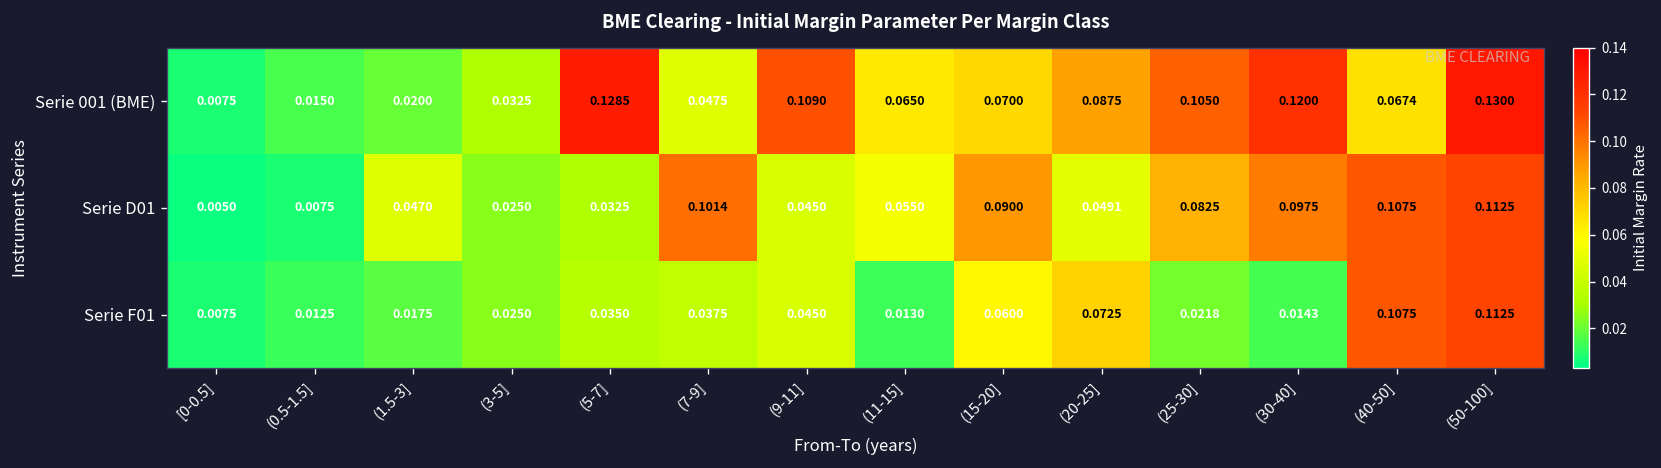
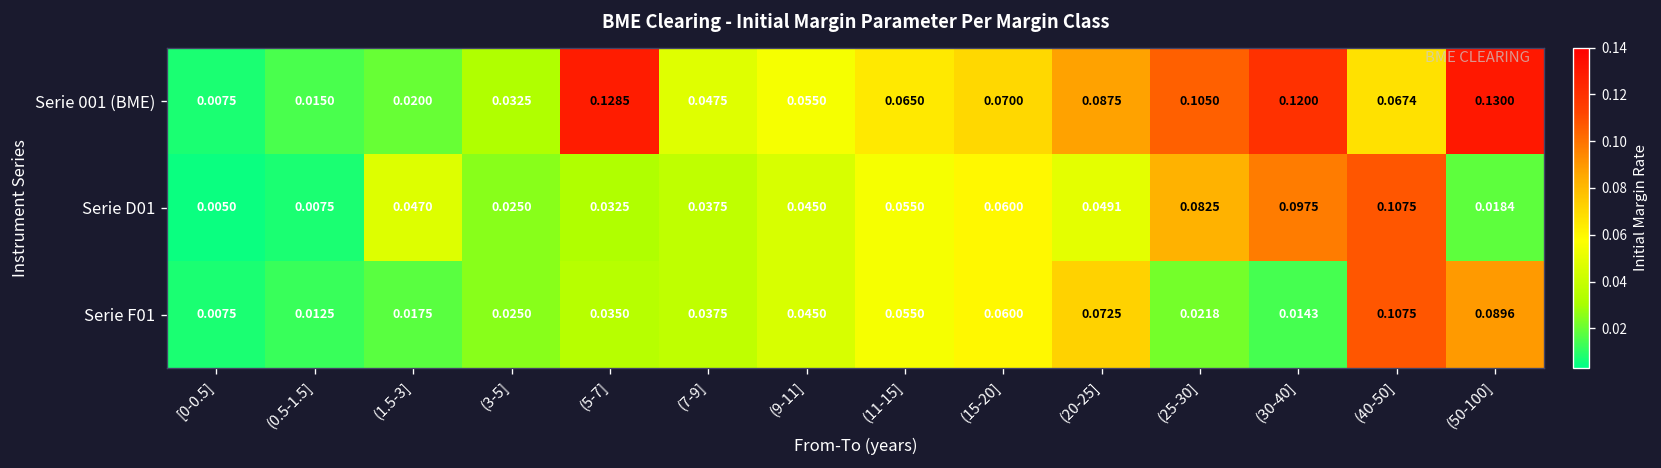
  {
    "Serie 001 (BME)": {
      "[0-0.5]": 0.0075,
      "(0.5-1.5]": 0.0150,
      "(1.5-3]": 0.0200,
      "(3-5]": 0.0325,
      "(5-7]": 0.1285,
      "(7-9]": 0.0475,
-     "(9-11]": 0.1090,
+     "(9-11]": 0.0550,
      "(11-15]": 0.0650,
      "(15-20]": 0.0700,
      "(20-25]": 0.0875,
      "(25-30]": 0.1050,
      "(30-40]": 0.1200,
      "(40-50]": 0.0674
    },
    "Serie D01": {
      "[0-0.5]": 0.0050,
      "(0.5-1.5]": 0.0075,
      "(1.5-3]": 0.0470,
      "(3-5]": 0.0250,
      "(5-7]": 0.0325,
-     "(7-9]": 0.1014,
+     "(7-9]": 0.0375,
      "(9-11]": 0.0450,
      "(11-15]": 0.0550,
-     "(15-20]": 0.0900,
+     "(15-20]": 0.0600,
      "(20-25]": 0.0491,
      "(25-30]": 0.0825,
      "(30-40]": 0.0975,
      "(40-50]": 0.1075,
-     "(50-100]": 0.1125
+     "(50-100]": 0.0184
    },
    "Serie F01": {
      "[0-0.5]": 0.0075,
      "(0.5-1.5]": 0.0125,
      "(1.5-3]": 0.0175,
      "(3-5]": 0.0250,
      "(5-7]": 0.0350,
      "(7-9]": 0.0375,
      "(9-11]": 0.0450,
-     "(11-15]": 0.0130,
+     "(11-15]": 0.0550,
      "(15-20]": 0.0600,
      "(20-25]": 0.0725,
      "(25-30]": 0.0218,
      "(30-40]": 0.0143,
      "(40-50]": 0.1075,
-     "(50-100]": 0.1125
+     "(50-100]": 0.0896
    }
  }
